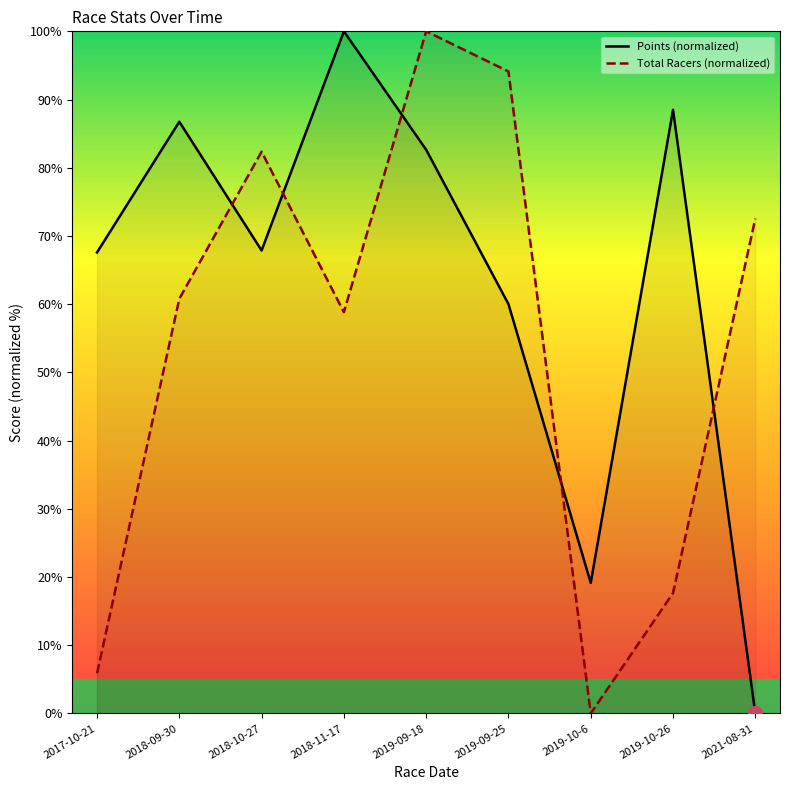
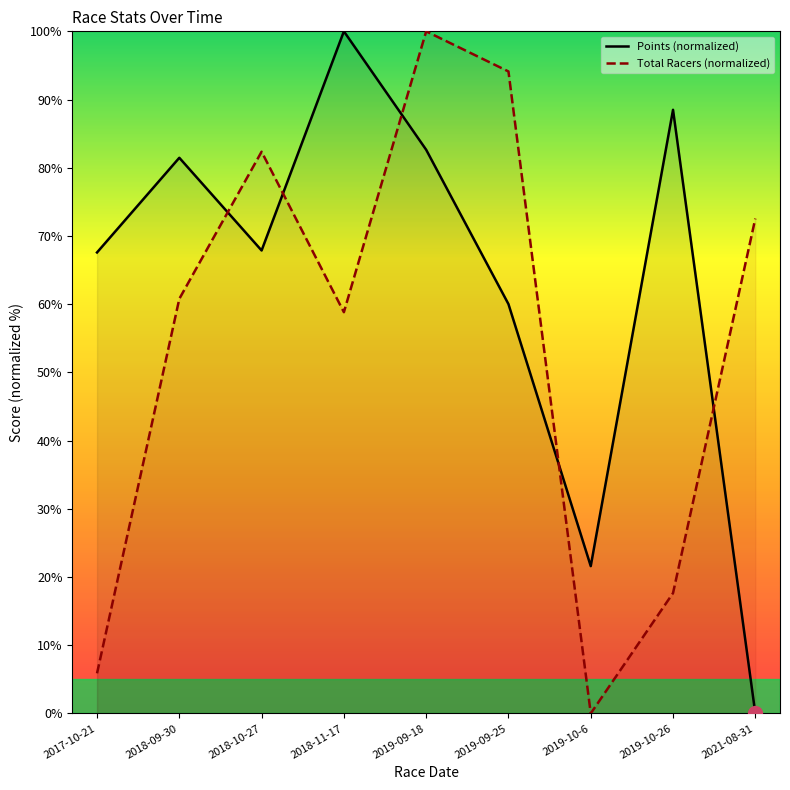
  {
    "Points (normalized)": {
      "2017-10-21": "68%",
-     "2018-09-30": "87%",
+     "2018-09-30": "81%",
      "2018-10-27": "68%",
      "2018-11-17": "100%",
      "2019-09-18": "83%",
      "2019-09-25": "60%",
-     "2019-10-6": "19%",
+     "2019-10-6": "22%",
      "2019-10-26": "88%"
    },
    "Total Racers (normalized)": {
      "2017-10-21": "6%",
      "2018-09-30": "61%",
      "2018-10-27": "82%",
      "2018-11-17": "59%",
      "2019-09-18": "100%",
      "2019-09-25": "94%",
      "2019-10-26": "18%",
      "2021-08-31": "73%"
    }
  }
